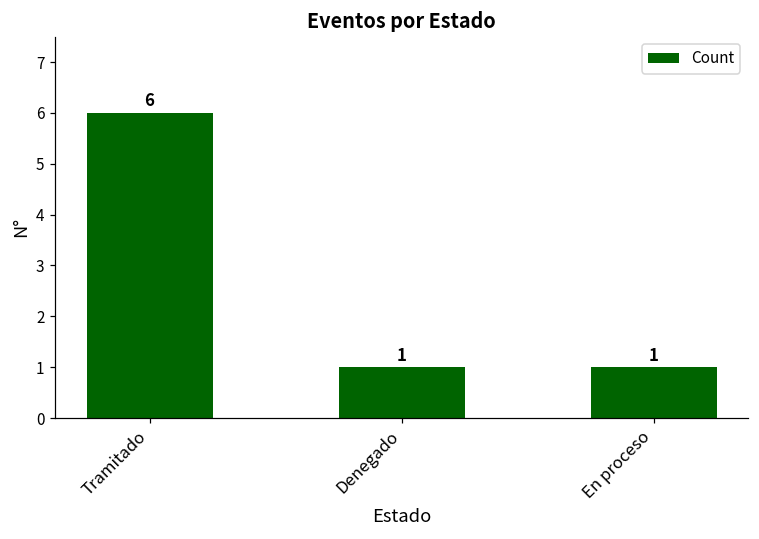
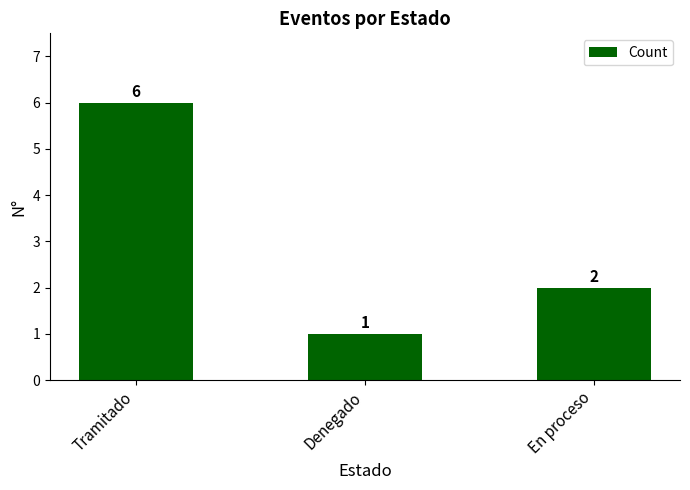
  {
    "Tramitado": 6,
    "Denegado": 1,
-   "En proceso": 1
+   "En proceso": 2
  }
